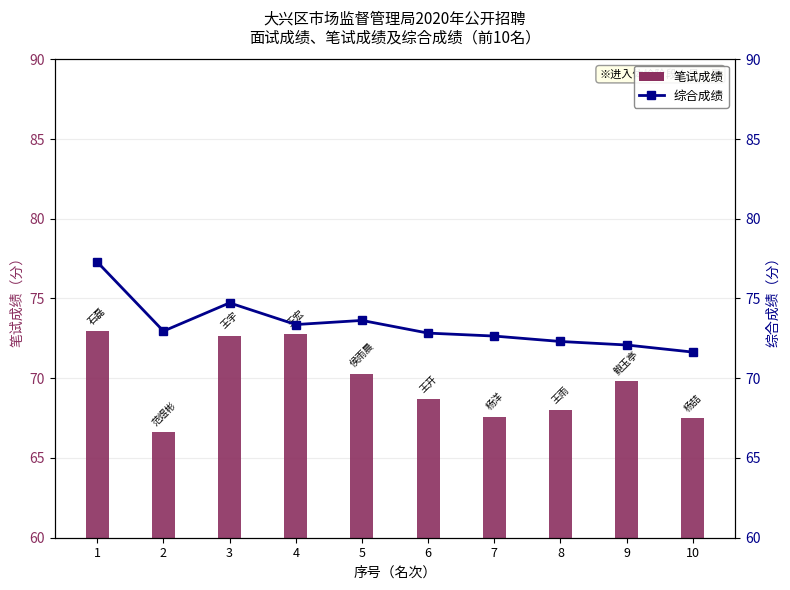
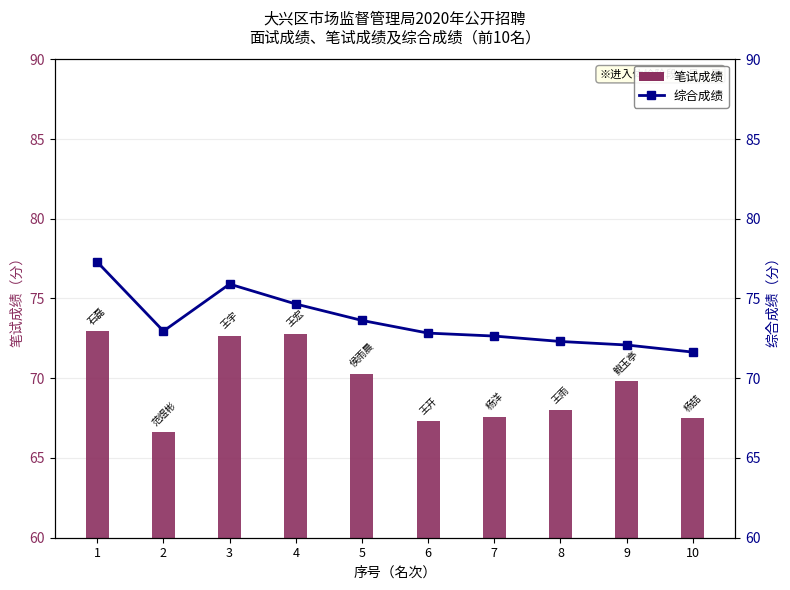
  {
    "笔试成绩": {
      "1": 73.0,
      "2": 66.6,
      "3": 72.7,
      "4": 72.8,
      "5": 70.3,
-     "6": 68.7,
+     "6": 67.3,
      "7": 67.6,
      "8": 68.0,
      "9": 69.8,
      "10": 67.5
    },
    "综合成绩": {
      "1": 77.3,
      "2": 73.0,
-     "3": 74.7,
-     "4": 73.4,
+     "3": 75.9,
+     "4": 74.7,
      "5": 73.6,
      "6": 72.8,
      "7": 72.6,
      "8": 72.3,
      "9": 72.1,
      "10": 71.6
    }
  }
